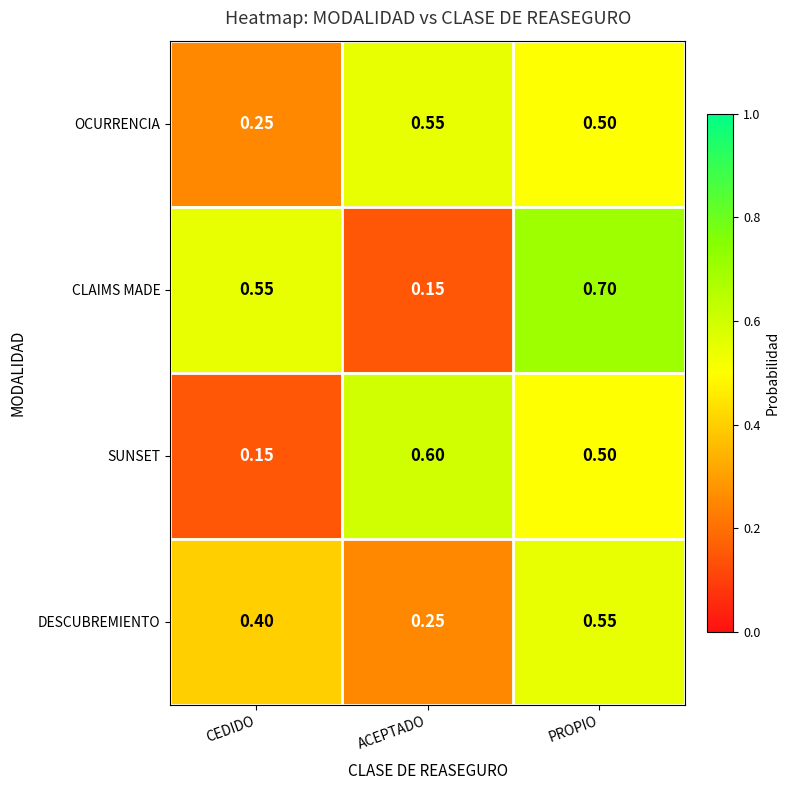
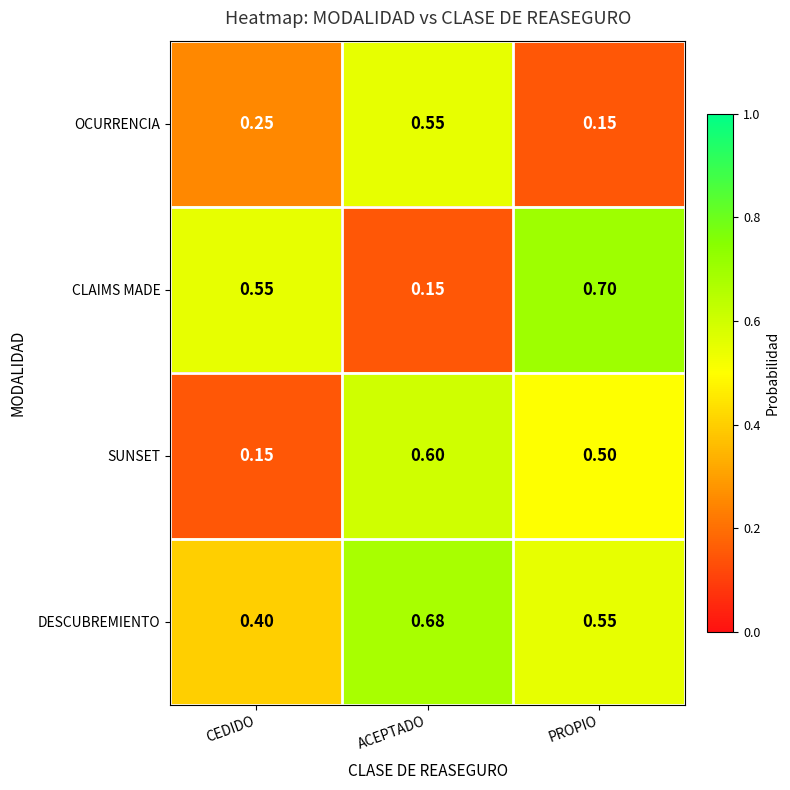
  {
    "OCURRENCIA": {
      "CEDIDO": 0.25,
      "ACEPTADO": 0.55,
-     "PROPIO": 0.50
+     "PROPIO": 0.15
    },
    "CLAIMS MADE": {
      "CEDIDO": 0.55,
      "ACEPTADO": 0.15,
      "PROPIO": 0.70
    },
    "SUNSET": {
      "CEDIDO": 0.15,
      "ACEPTADO": 0.60,
      "PROPIO": 0.50
    },
    "DESCUBREMIENTO": {
      "CEDIDO": 0.40,
-     "ACEPTADO": 0.25,
+     "ACEPTADO": 0.68,
      "PROPIO": 0.55
    }
  }
